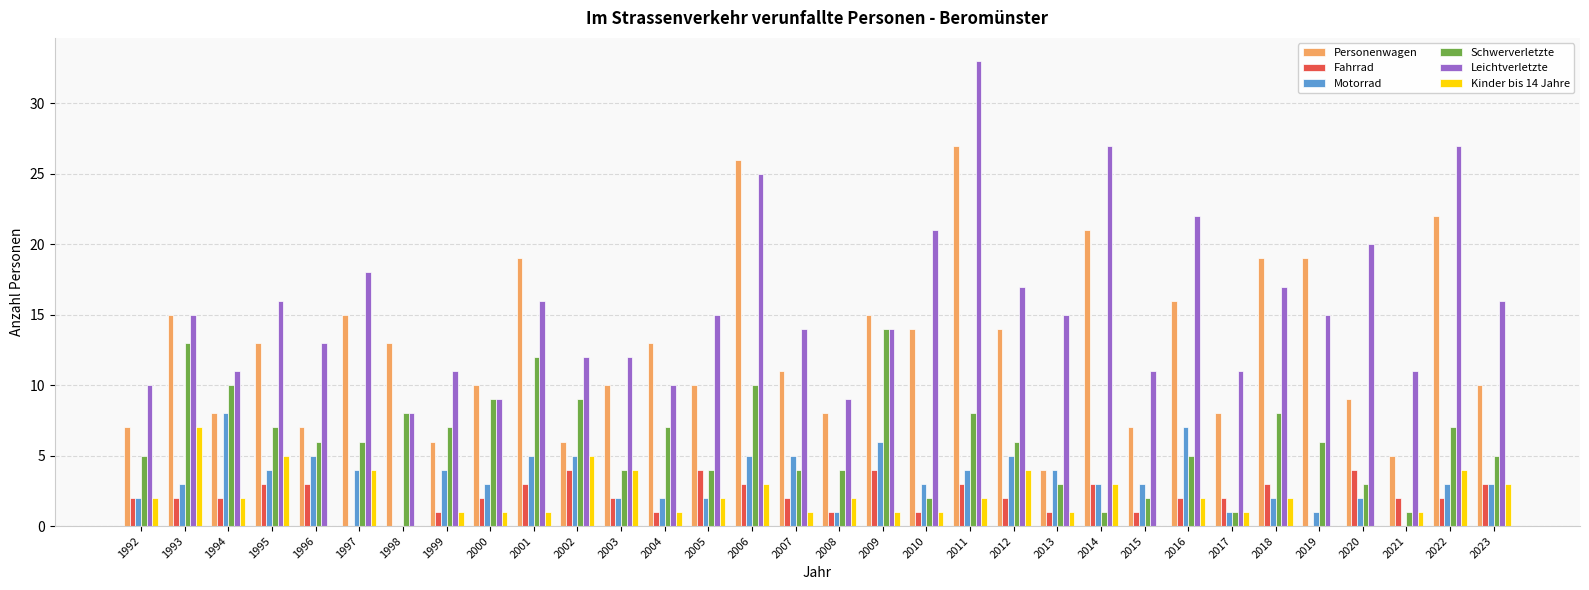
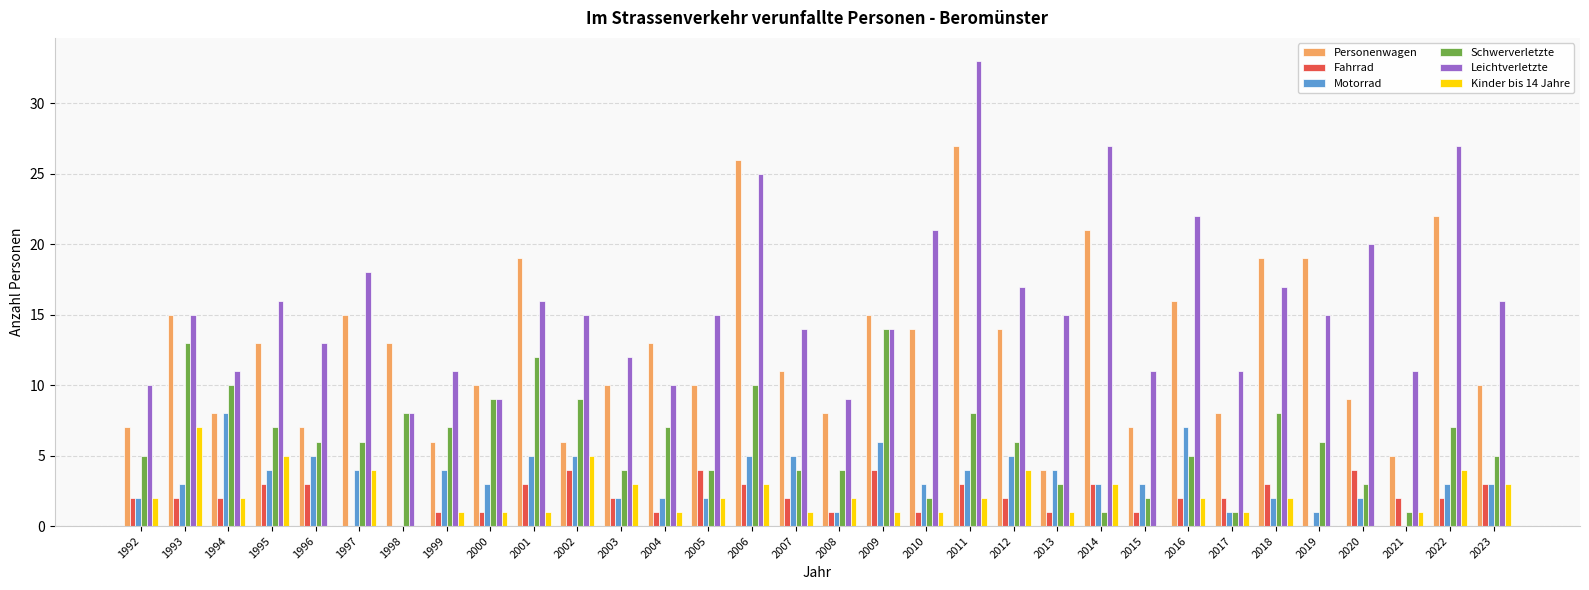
  {
    "Personenwagen": {
      "1992": 7,
      "1993": 15,
      "1994": 8,
      "1995": 13,
      "1996": 7,
      "1997": 15,
      "1998": 13,
      "1999": 6,
      "2000": 10,
      "2001": 19,
      "2002": 6,
      "2003": 10,
      "2004": 13,
      "2005": 10,
      "2006": 26,
      "2007": 11,
      "2008": 8,
      "2009": 15,
      "2010": 14,
      "2011": 27,
      "2012": 14,
      "2013": 4,
      "2014": 21,
      "2015": 7,
      "2016": 16,
      "2017": 8,
      "2018": 19,
      "2019": 19,
      "2020": 9,
      "2021": 5,
      "2022": 22,
      "2023": 10
    },
    "Fahrrad": {
      "1992": 2,
      "1993": 2,
      "1994": 2,
      "1995": 3,
      "1996": 3,
      "1997": 0,
      "1998": 0,
      "1999": 1,
-     "2000": 2,
+     "2000": 1,
      "2001": 3,
      "2002": 4,
      "2003": 2,
      "2004": 1,
      "2005": 4,
      "2006": 3,
      "2007": 2,
      "2008": 1,
      "2009": 4,
      "2010": 1,
      "2011": 3,
      "2012": 2,
      "2013": 1,
      "2014": 3,
      "2015": 1,
      "2016": 2,
      "2017": 2,
      "2018": 3,
      "2019": 0,
      "2020": 4,
      "2021": 2,
      "2022": 2,
      "2023": 3
    },
    "Motorrad": {
      "1992": 2,
      "1993": 3,
      "1994": 8,
      "1995": 4,
      "1996": 5,
      "1997": 4,
      "1998": 0,
      "1999": 4,
      "2000": 3,
      "2001": 5,
      "2002": 5,
      "2003": 2,
      "2004": 2,
      "2005": 2,
      "2006": 5,
      "2007": 5,
      "2008": 1,
      "2009": 6,
      "2010": 3,
      "2011": 4,
      "2012": 5,
      "2013": 4,
      "2014": 3,
      "2015": 3,
      "2016": 7,
      "2017": 1,
      "2018": 2,
      "2019": 1,
      "2020": 2,
      "2021": 0,
      "2022": 3,
      "2023": 3
    },
    "Schwerverletzte": {
      "1992": 5,
      "1993": 13,
      "1994": 10,
      "1995": 7,
      "1996": 6,
      "1997": 6,
      "1998": 8,
      "1999": 7,
      "2000": 9,
      "2001": 12,
      "2002": 9,
      "2003": 4,
      "2004": 7,
      "2005": 4,
      "2006": 10,
      "2007": 4,
      "2008": 4,
      "2009": 14,
      "2010": 2,
      "2011": 8,
      "2012": 6,
      "2013": 3,
      "2014": 1,
      "2015": 2,
      "2016": 5,
      "2017": 1,
      "2018": 8,
      "2019": 6,
      "2020": 3,
      "2021": 1,
      "2022": 7,
      "2023": 5
    },
    "Leichtverletzte": {
      "1992": 10,
      "1993": 15,
      "1994": 11,
      "1995": 16,
      "1996": 13,
      "1997": 18,
      "1998": 8,
      "1999": 11,
      "2000": 9,
      "2001": 16,
-     "2002": 12,
+     "2002": 15,
      "2003": 12,
      "2004": 10,
      "2005": 15,
      "2006": 25,
      "2007": 14,
      "2008": 9,
      "2009": 14,
      "2010": 21,
      "2011": 33,
      "2012": 17,
      "2013": 15,
      "2014": 27,
      "2015": 11,
      "2016": 22,
      "2017": 11,
      "2018": 17,
      "2019": 15,
      "2020": 20,
      "2021": 11,
      "2022": 27,
      "2023": 16
    },
    "Kinder bis 14 Jahre": {
      "1992": 2,
      "1993": 7,
      "1994": 2,
      "1995": 5,
      "1996": 0,
      "1997": 4,
      "1998": 0,
      "1999": 1,
      "2000": 1,
      "2001": 1,
      "2002": 5,
-     "2003": 4,
+     "2003": 3,
      "2004": 1,
      "2005": 2,
      "2006": 3,
      "2007": 1,
      "2008": 2,
      "2009": 1,
      "2010": 1,
      "2011": 2,
      "2012": 4,
      "2013": 1,
      "2014": 3,
      "2015": 0,
      "2016": 2,
      "2017": 1,
      "2018": 2,
      "2019": 0,
      "2020": 0,
      "2021": 1,
      "2022": 4,
      "2023": 3
    }
  }
